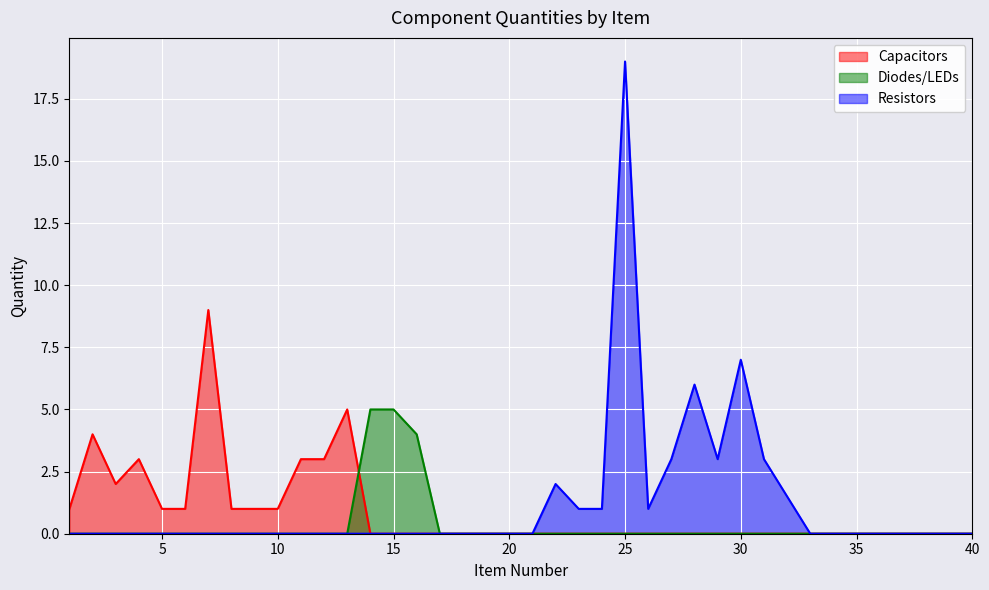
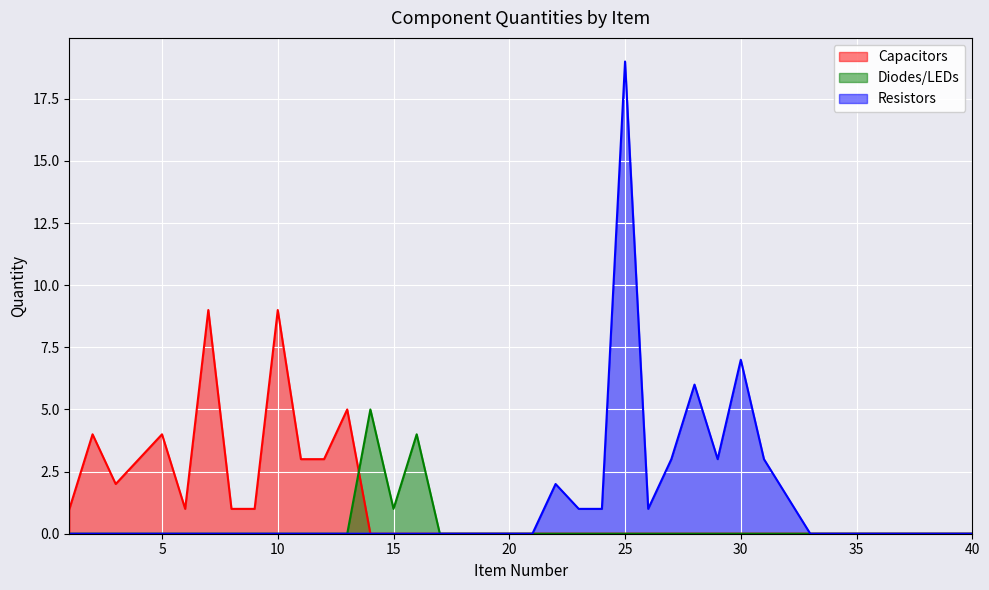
  {
    "Capacitors": {
-     "5": 1,
-     "10": 1
+     "5": 4,
+     "10": 9
    },
    "Diodes/LEDs": {
-     "15": 5
+     "15": 1
    },
    "Resistors": {
      "25": 19,
      "30": 7
    }
  }
